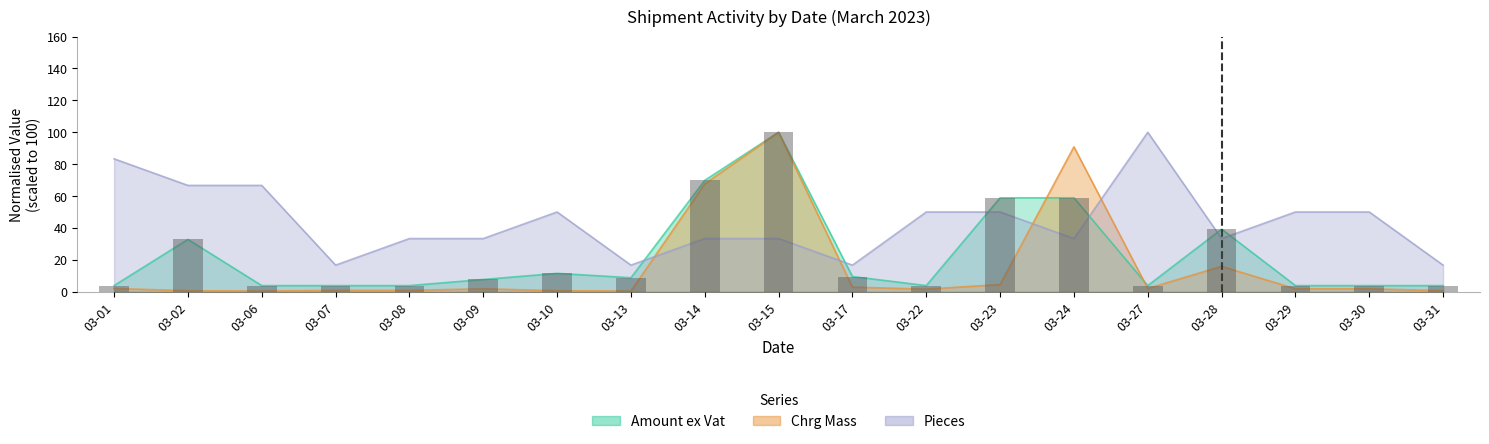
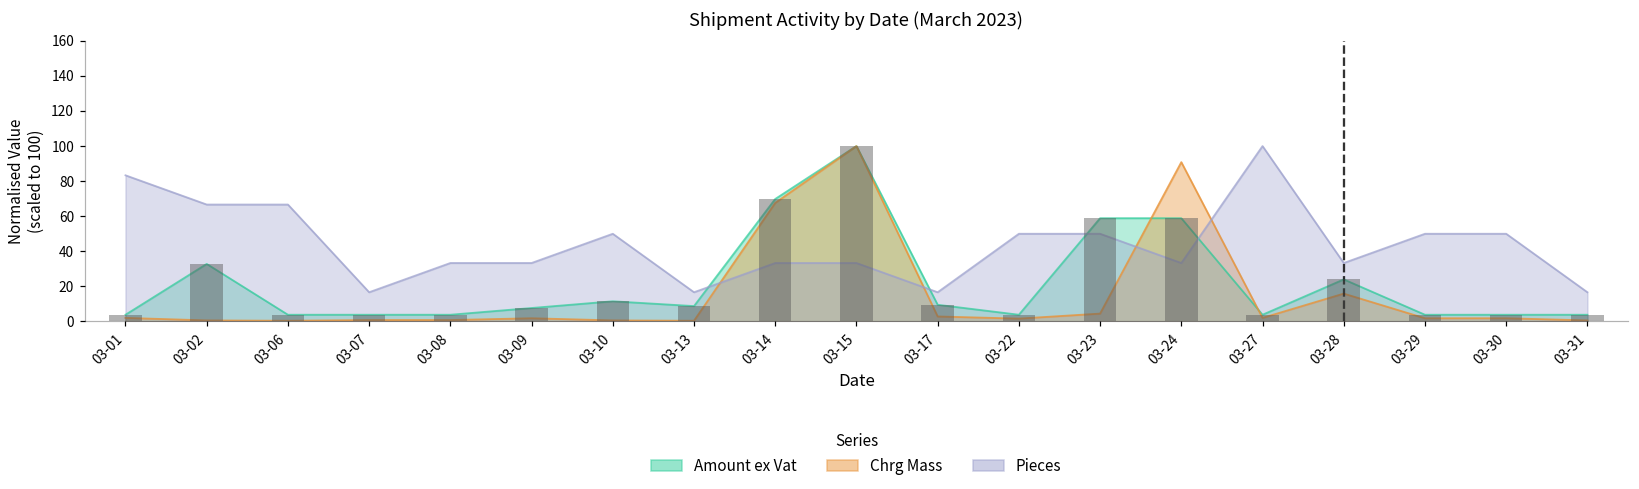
  {
    "Amount ex Vat": {
      "03-01": 4,
      "03-02": 33,
      "03-06": 4,
      "03-07": 4,
      "03-08": 4,
      "03-09": 8,
      "03-10": 12,
      "03-13": 9,
      "03-14": 70,
      "03-17": 10,
      "03-22": 4,
      "03-23": 59,
      "03-24": 59,
      "03-27": 4,
-     "03-28": 39,
+     "03-28": 24,
      "03-29": 4,
      "03-30": 4,
      "03-31": 4
    },
    "Chrg Mass": {
      "03-01": 2,
      "03-02": 1,
      "03-06": 0,
      "03-07": 1,
      "03-08": 1,
      "03-09": 2,
      "03-10": 1,
      "03-13": 0,
      "03-14": 68,
      "03-17": 3,
      "03-22": 2,
      "03-23": 4,
      "03-24": 91,
      "03-27": 2,
      "03-28": 16,
      "03-29": 2,
      "03-30": 2,
      "03-31": 1
    },
    "Pieces": {
      "03-01": 83,
      "03-02": 67,
      "03-06": 67,
      "03-07": 17,
      "03-08": 33,
      "03-09": 33,
      "03-10": 50,
      "03-13": 17,
      "03-14": 33,
      "03-15": 33,
      "03-17": 17,
      "03-22": 50,
      "03-23": 50,
      "03-24": 33,
      "03-27": 100,
      "03-28": 33,
      "03-29": 50,
      "03-30": 50,
      "03-31": 17
    }
  }
